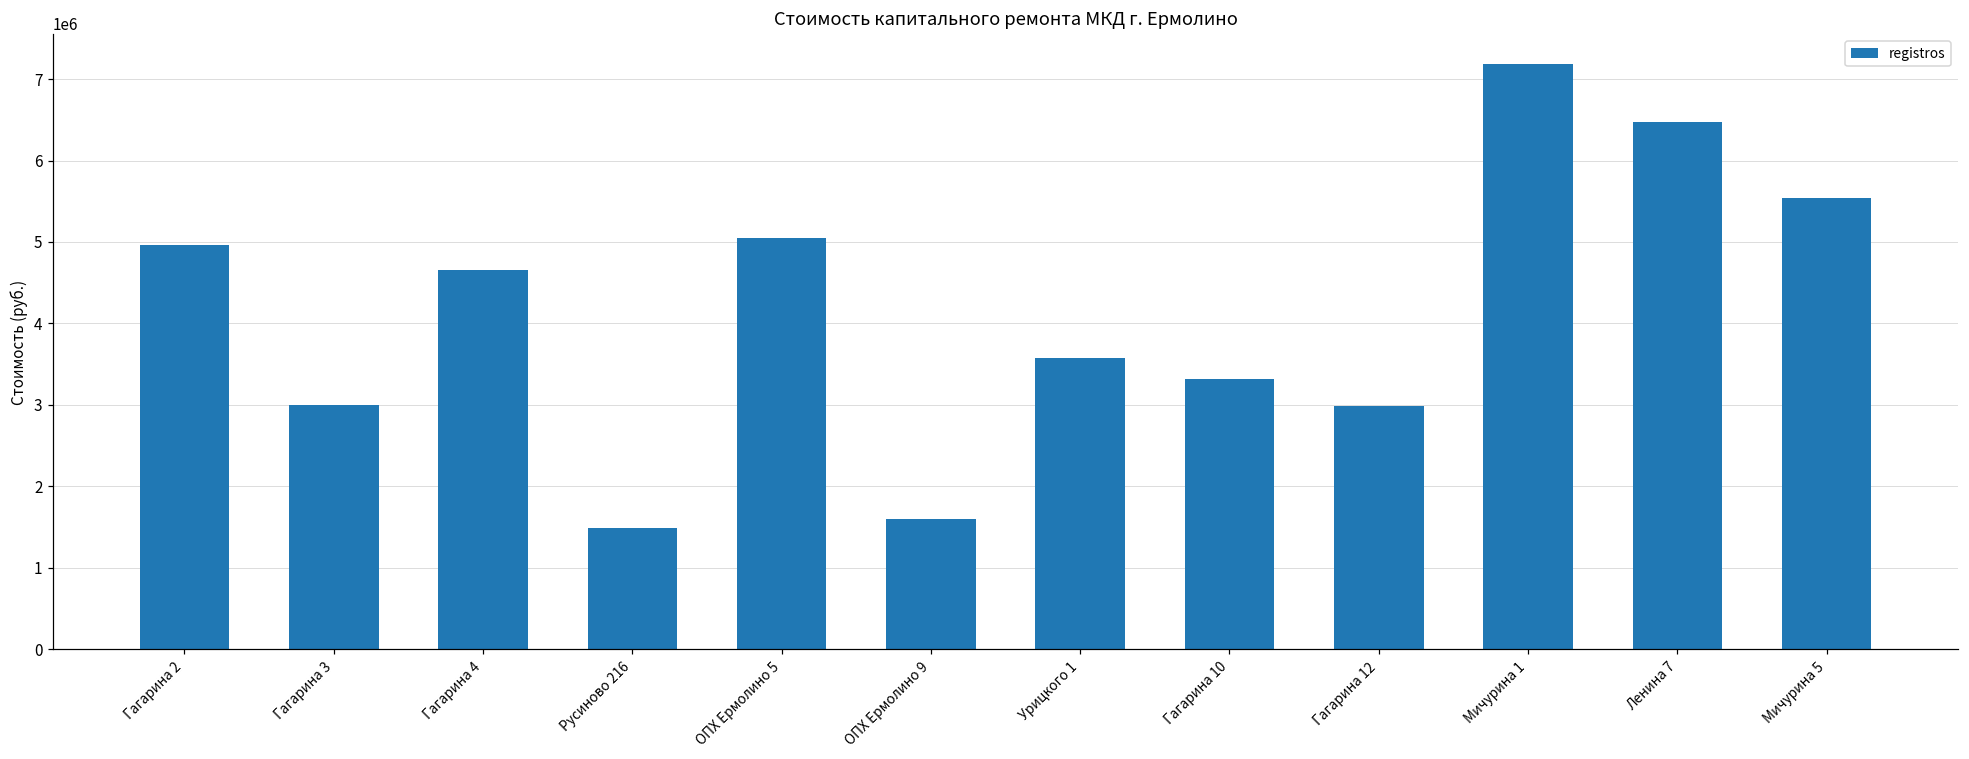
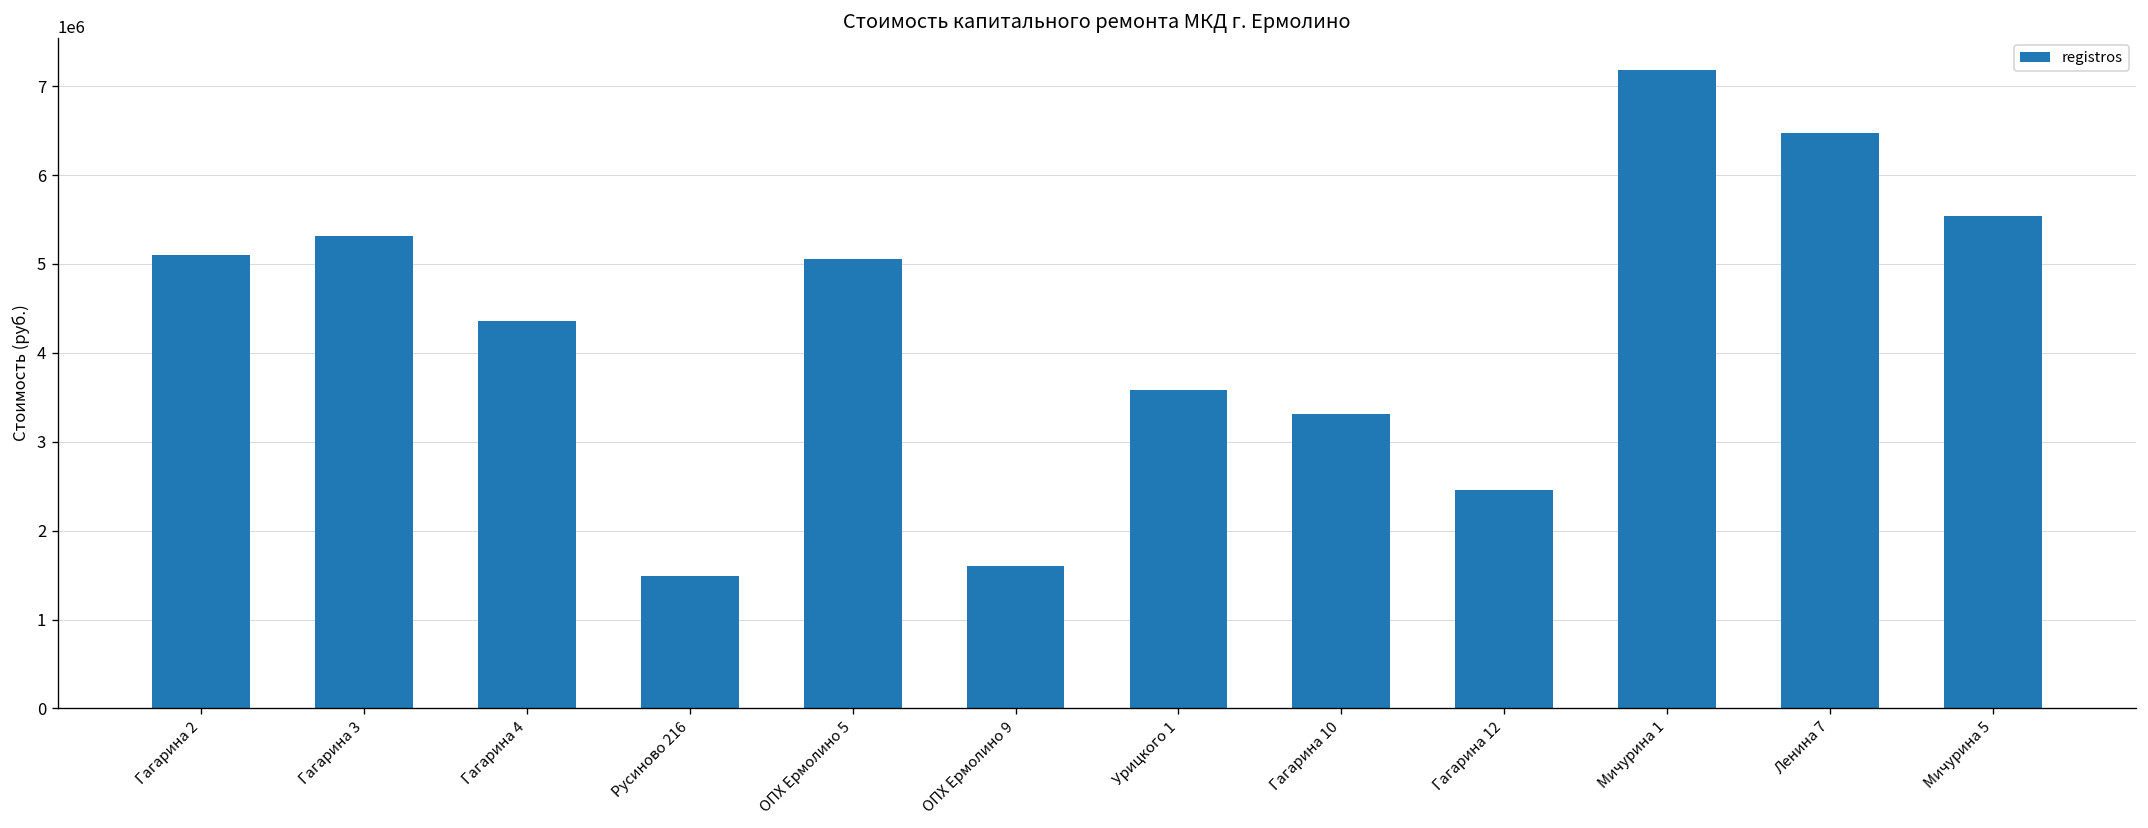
  {
-   "Гагарина 2": 5000000,
-   "Гагарина 3": 3000000,
-   "Гагарина 4": 4700000,
+   "Гагарина 2": 5100000,
+   "Гагарина 3": 5300000,
+   "Гагарина 4": 4400000,
    "Русиново 216": 1500000,
    "ОПХ Ермолино 5": 5100000,
    "ОПХ Ермолино 9": 1600000,
    "Урицкого 1": 3600000,
    "Гагарина 10": 3300000,
-   "Гагарина 12": 3000000,
+   "Гагарина 12": 2500000,
    "Мичурина 1": 7200000,
    "Ленина 7": 6500000,
    "Мичурина 5": 5500000
  }
